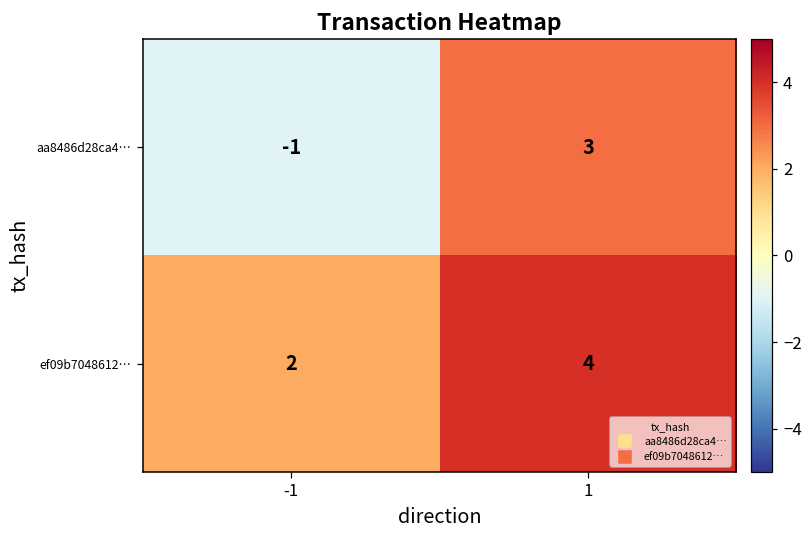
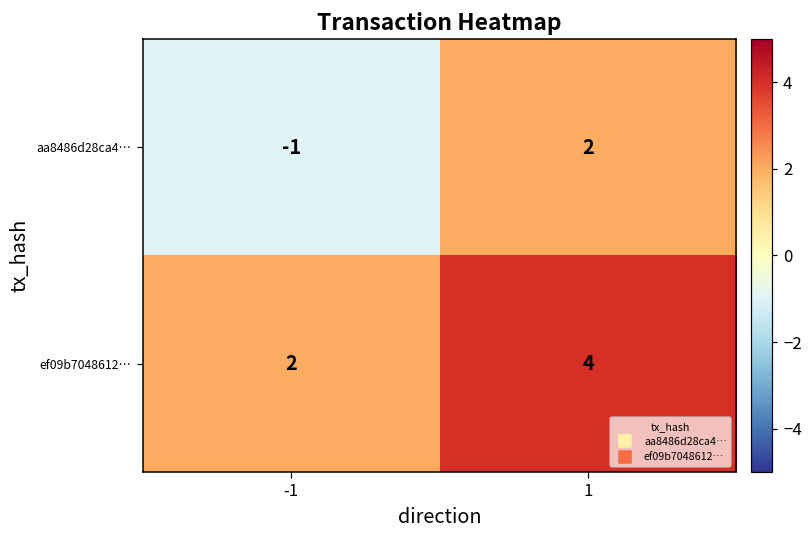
  {
    "aa8486d28ca4…": {
      "-1": -1,
-     "1": 3
+     "1": 2
    },
    "ef09b7048612…": {
      "-1": 2,
      "1": 4
    }
  }
